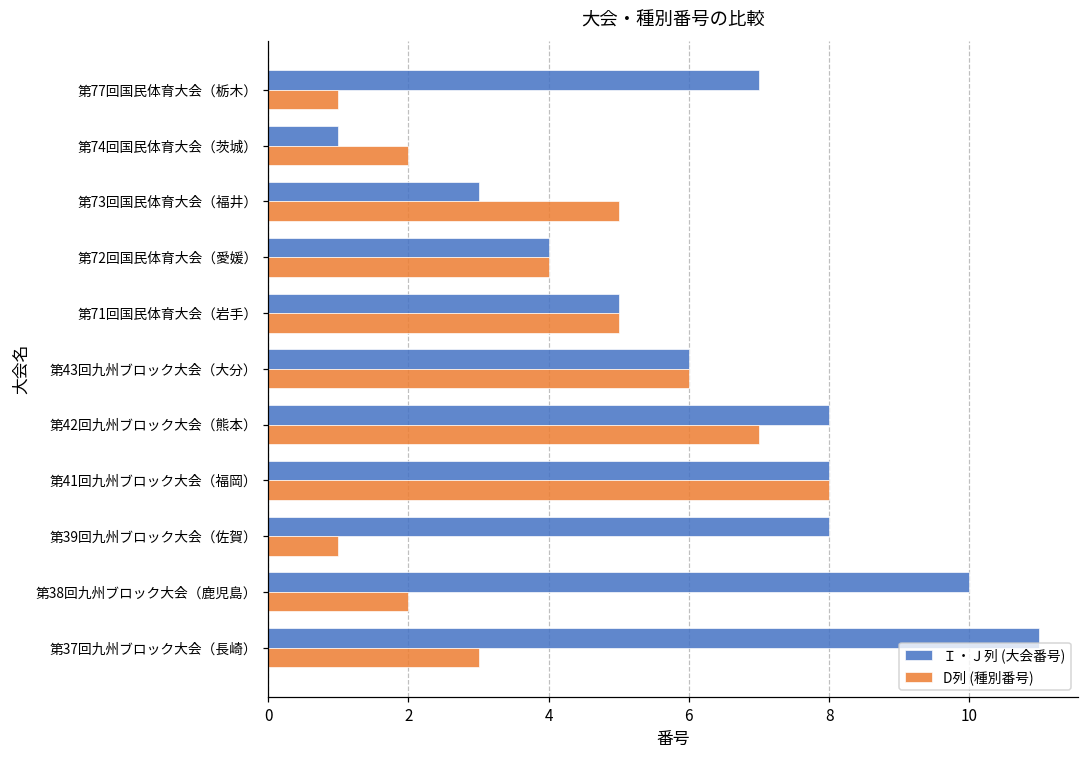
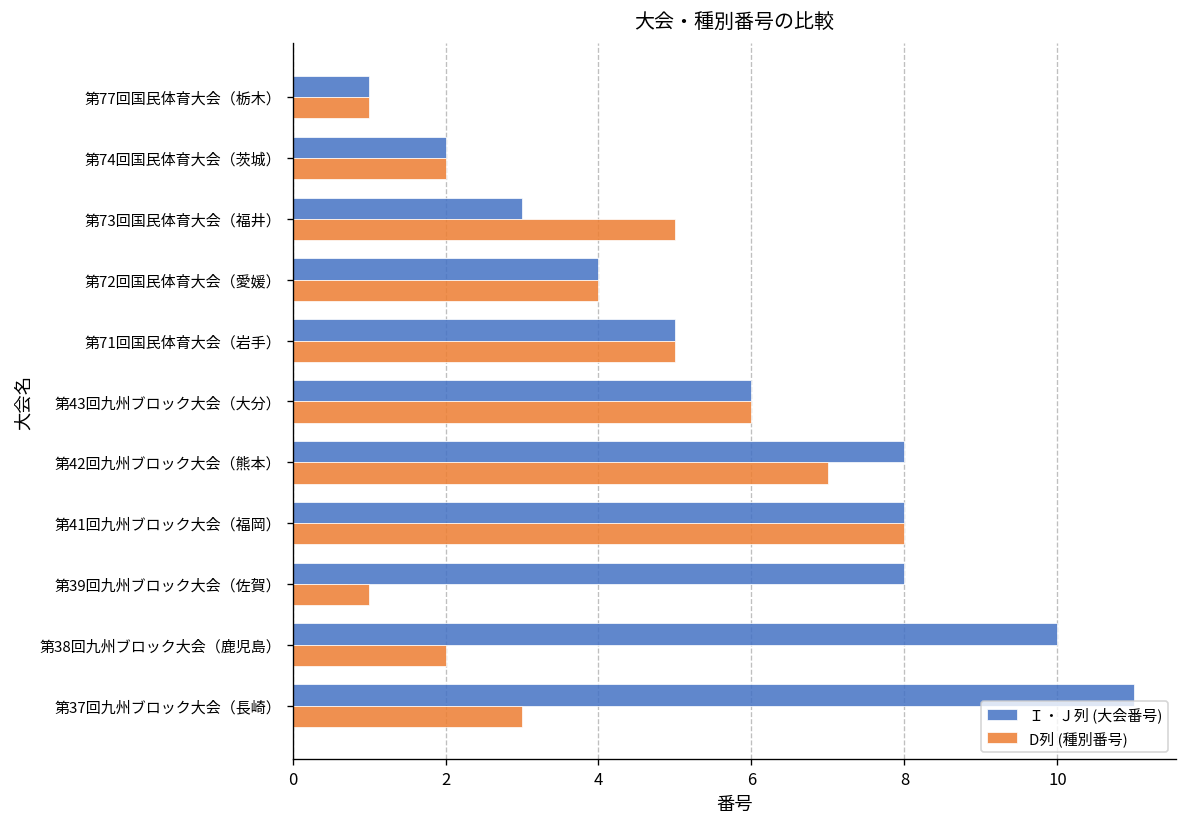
  {
    "Ｉ・Ｊ列 (大会番号)": {
-     "第77回国民体育大会（栃木）": 7,
-     "第74回国民体育大会（茨城）": 1,
+     "第77回国民体育大会（栃木）": 1,
+     "第74回国民体育大会（茨城）": 2,
      "第73回国民体育大会（福井）": 3,
      "第72回国民体育大会（愛媛）": 4,
      "第71回国民体育大会（岩手）": 5,
      "第43回九州ブロック大会（大分）": 6,
      "第42回九州ブロック大会（熊本）": 8,
      "第41回九州ブロック大会（福岡）": 8,
      "第39回九州ブロック大会（佐賀）": 8,
      "第38回九州ブロック大会（鹿児島）": 10,
      "第37回九州ブロック大会（長崎）": 11
    },
    "D列 (種別番号)": {
      "第77回国民体育大会（栃木）": 1,
      "第74回国民体育大会（茨城）": 2,
      "第73回国民体育大会（福井）": 5,
      "第72回国民体育大会（愛媛）": 4,
      "第71回国民体育大会（岩手）": 5,
      "第43回九州ブロック大会（大分）": 6,
      "第42回九州ブロック大会（熊本）": 7,
      "第41回九州ブロック大会（福岡）": 8,
      "第39回九州ブロック大会（佐賀）": 1,
      "第38回九州ブロック大会（鹿児島）": 2,
      "第37回九州ブロック大会（長崎）": 3
    }
  }
